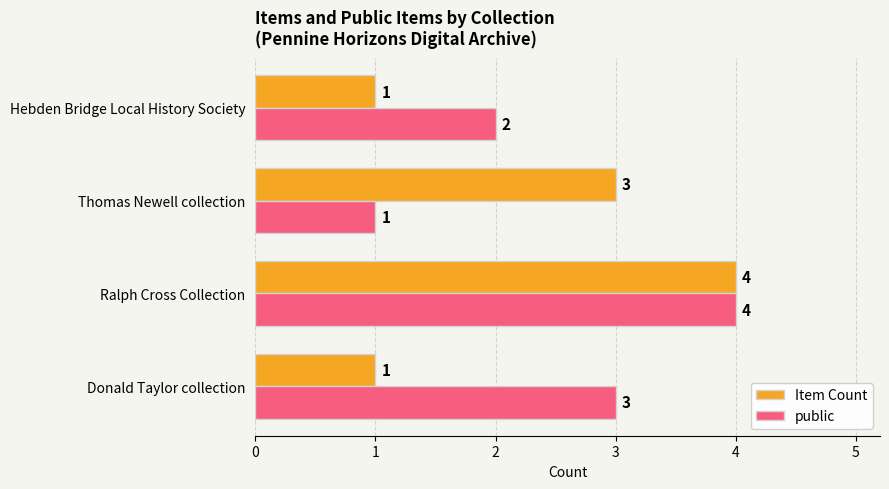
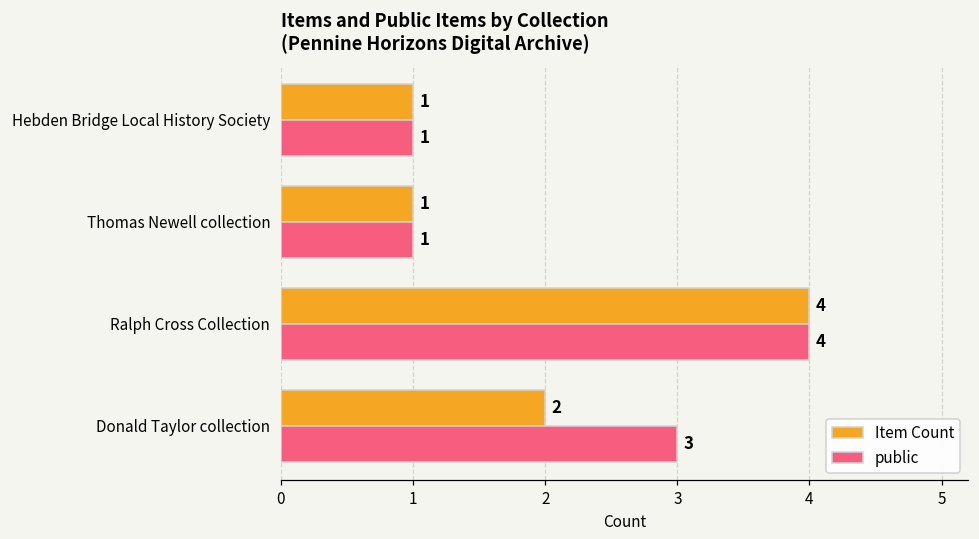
  {
    "Item Count": {
      "Hebden Bridge Local History Society": 1,
-     "Thomas Newell collection": 3,
+     "Thomas Newell collection": 1,
      "Ralph Cross Collection": 4,
-     "Donald Taylor collection": 1
+     "Donald Taylor collection": 2
    },
    "public": {
-     "Hebden Bridge Local History Society": 2,
+     "Hebden Bridge Local History Society": 1,
      "Thomas Newell collection": 1,
      "Ralph Cross Collection": 4,
      "Donald Taylor collection": 3
    }
  }
